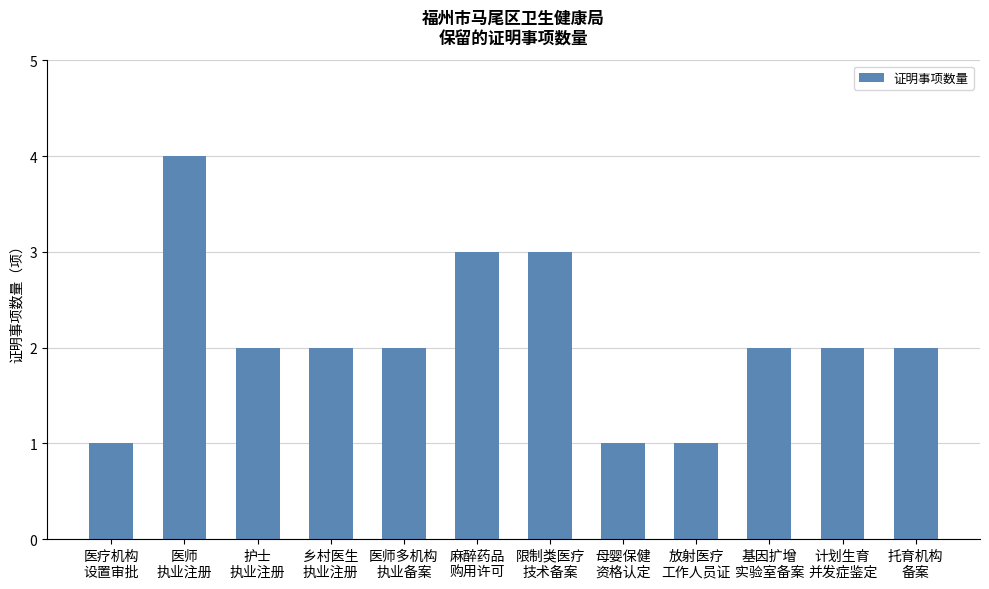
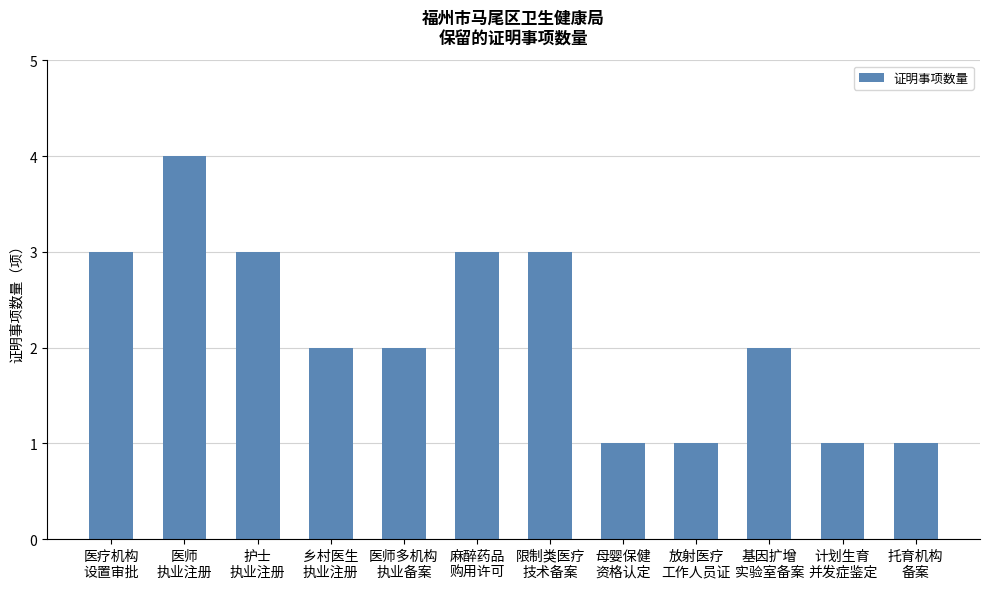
  {
-   "医疗机构 设置审批": 1,
+   "医疗机构 设置审批": 3,
    "医师 执业注册": 4,
-   "护士 执业注册": 2,
+   "护士 执业注册": 3,
    "乡村医生 执业注册": 2,
    "医师多机构 执业备案": 2,
    "麻醉药品 购用许可": 3,
    "限制类医疗 技术备案": 3,
    "母婴保健 资格认定": 1,
    "放射医疗 工作人员证": 1,
    "基因扩增 实验室备案": 2,
-   "计划生育 并发症鉴定": 2,
-   "托育机构 备案": 2
+   "计划生育 并发症鉴定": 1,
+   "托育机构 备案": 1
  }
